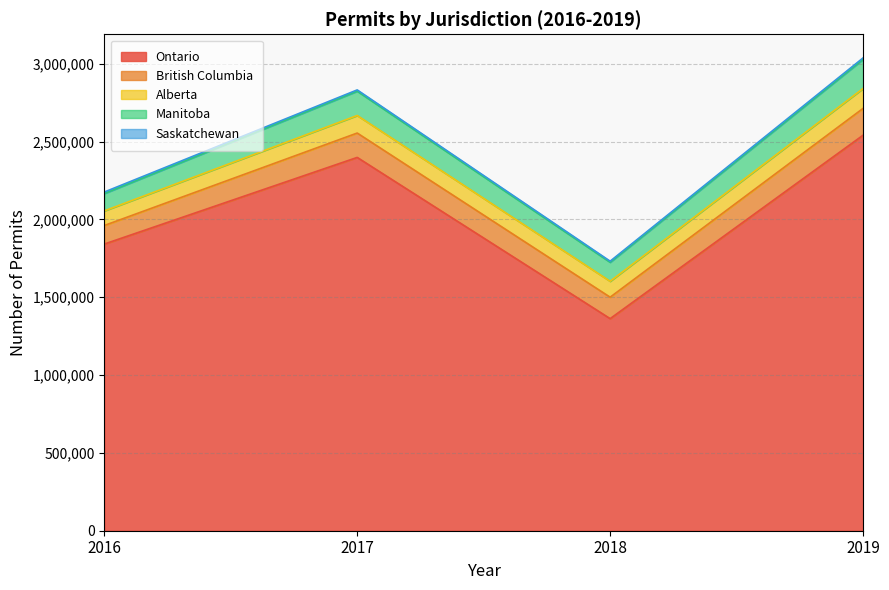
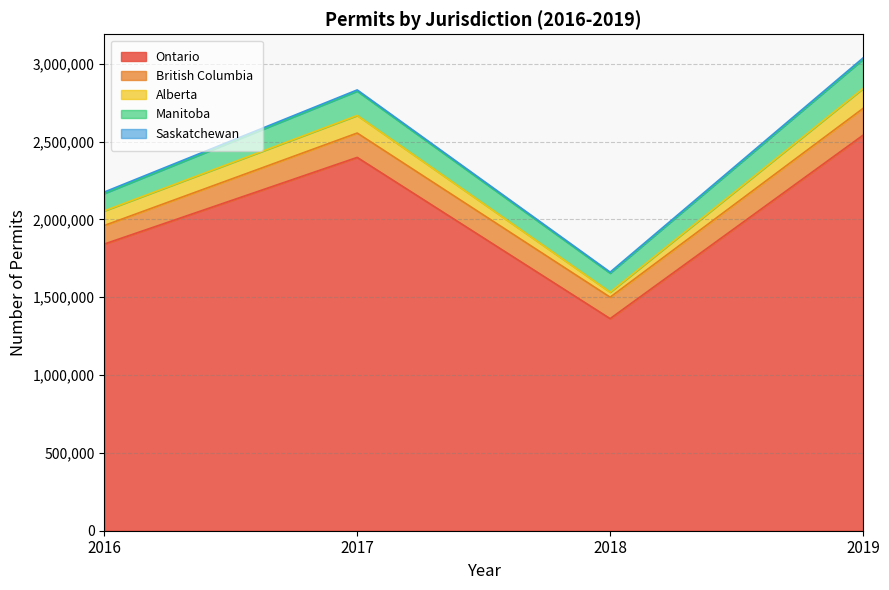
  {
    "Alberta": {
      "2016": "90,000",
      "2017": "110,000",
-     "2018": "100,000",
+     "2018": "30,000",
      "2019": "130,000"
    }
  }
